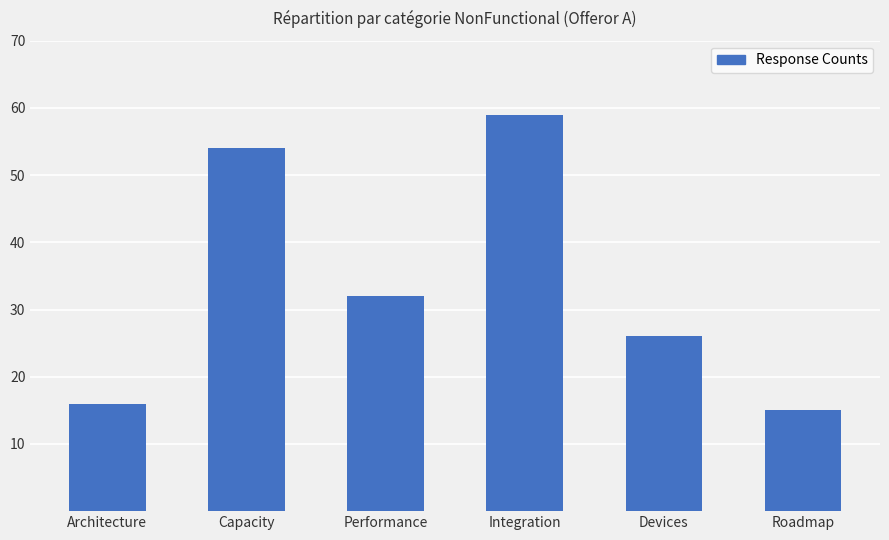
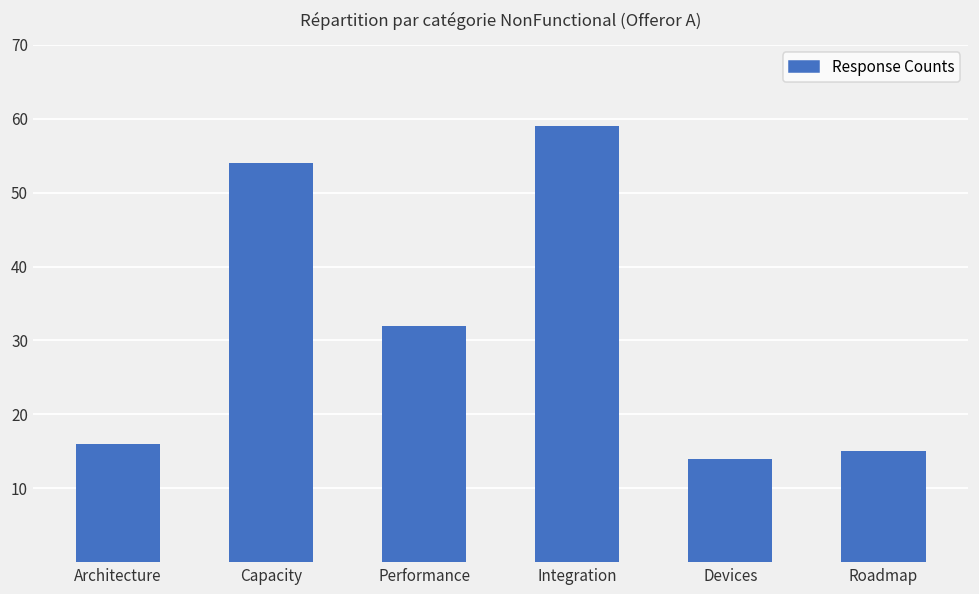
  {
    "Architecture": 16,
    "Capacity": 54,
    "Performance": 32,
    "Integration": 59,
-   "Devices": 26,
+   "Devices": 14,
    "Roadmap": 15
  }
